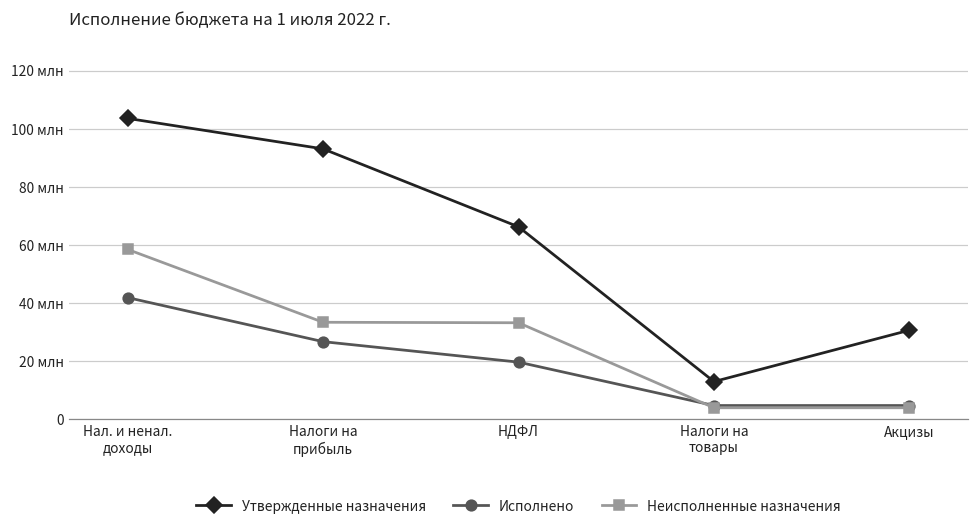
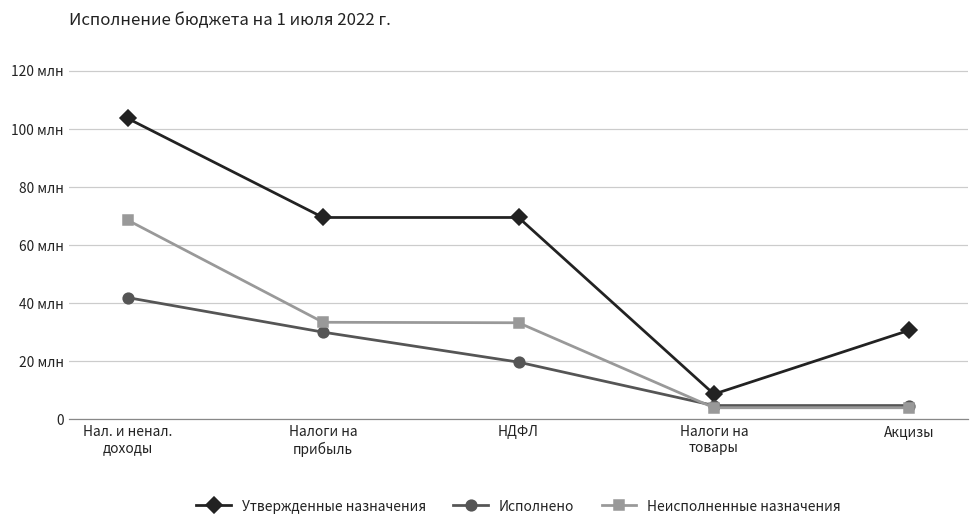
  {
    "Утвержденные назначения": {
      "Нал. и ненал. доходы": "104 млн",
-     "Налоги на прибыль": "93 млн",
-     "НДФЛ": "66 млн",
-     "Налоги на товары": "13 млн",
+     "Налоги на прибыль": "69 млн",
+     "НДФЛ": "69 млн",
+     "Налоги на товары": "9 млн",
      "Акцизы": "31 млн"
    },
    "Исполнено": {
      "Нал. и ненал. доходы": "42 млн",
-     "Налоги на прибыль": "27 млн",
+     "Налоги на прибыль": "30 млн",
      "НДФЛ": "20 млн"
    },
    "Неисполненные назначения": {
-     "Нал. и ненал. доходы": "58 млн",
+     "Нал. и ненал. доходы": "69 млн",
      "Налоги на прибыль": "33 млн",
      "НДФЛ": "33 млн"
    }
  }
